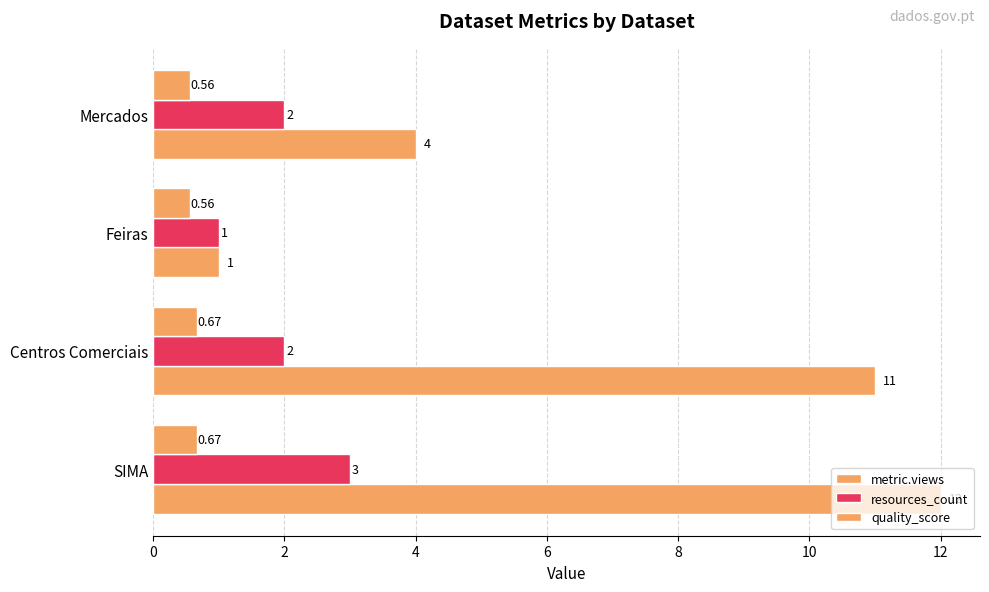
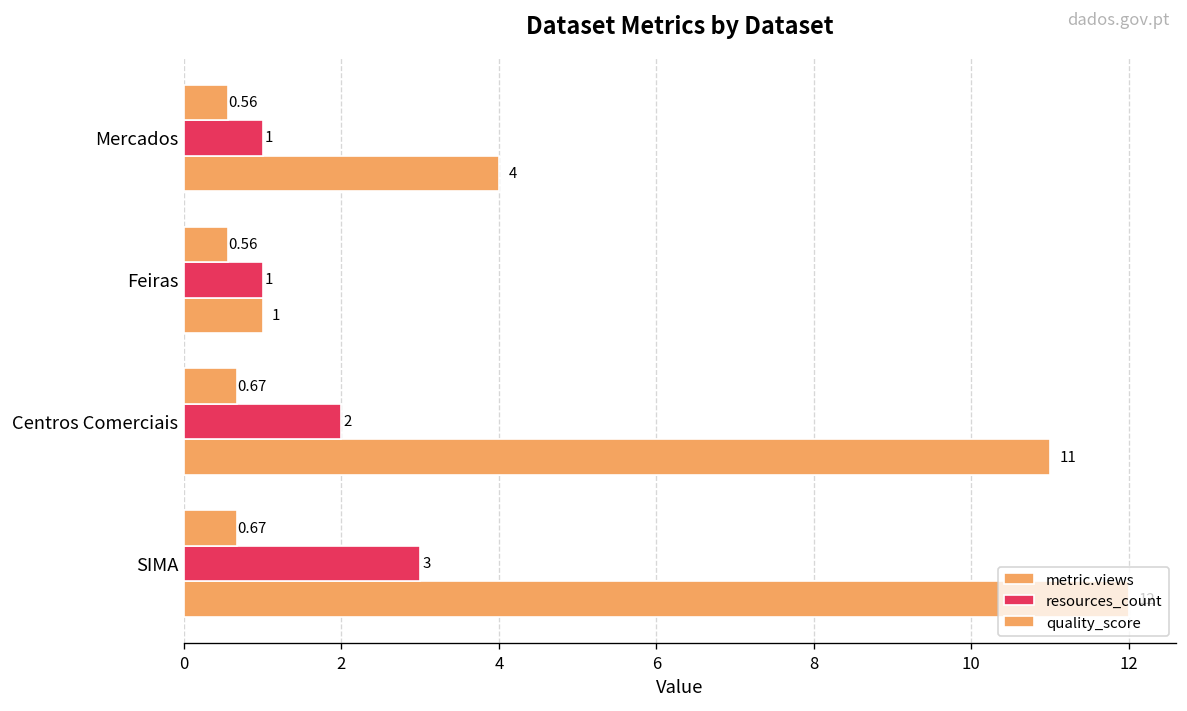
  {
    "resources_count": {
-     "Mercados": 2,
+     "Mercados": 1,
      "Feiras": 1,
      "Centros Comerciais": 2,
      "SIMA": 3
    }
  }
